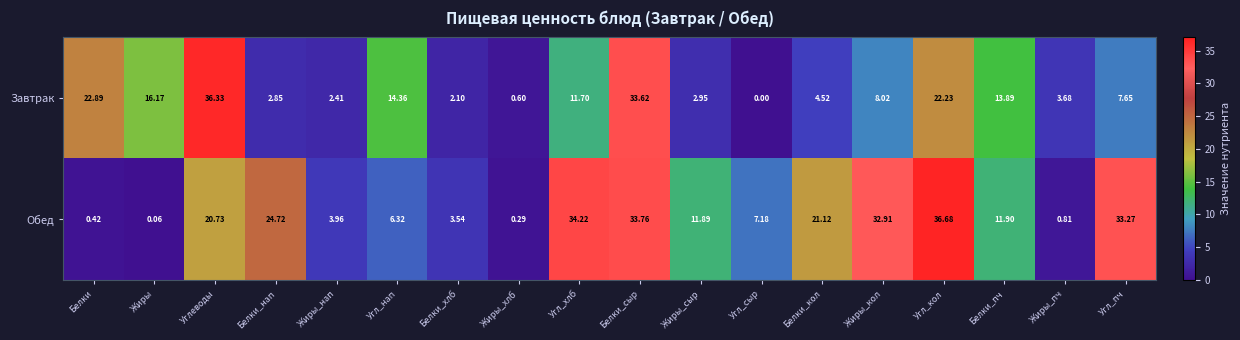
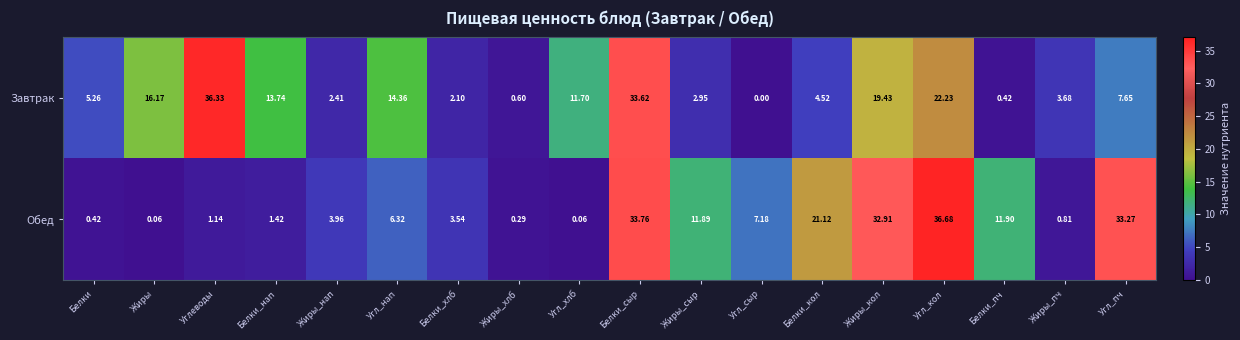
  {
    "Завтрак": {
-     "Белки": 22.89,
+     "Белки": 5.26,
      "Жиры": 16.17,
      "Углеводы": 36.33,
-     "Белки_нап": 2.85,
+     "Белки_нап": 13.74,
      "Жиры_нап": 2.41,
      "Угл_нап": 14.36,
      "Белки_хлб": 2.10,
      "Жиры_хлб": 0.60,
      "Угл_хлб": 11.70,
      "Белки_сыр": 33.62,
      "Жиры_сыр": 2.95,
      "Угл_сыр": 0.00,
      "Белки_кол": 4.52,
-     "Жиры_кол": 8.02,
+     "Жиры_кол": 19.43,
      "Угл_кол": 22.23,
-     "Белки_пч": 13.89,
+     "Белки_пч": 0.42,
      "Жиры_пч": 3.68,
      "Угл_пч": 7.65
    },
    "Обед": {
      "Белки": 0.42,
      "Жиры": 0.06,
-     "Углеводы": 20.73,
-     "Белки_нап": 24.72,
+     "Углеводы": 1.14,
+     "Белки_нап": 1.42,
      "Жиры_нап": 3.96,
      "Угл_нап": 6.32,
      "Белки_хлб": 3.54,
      "Жиры_хлб": 0.29,
-     "Угл_хлб": 34.22,
+     "Угл_хлб": 0.06,
      "Белки_сыр": 33.76,
      "Жиры_сыр": 11.89,
      "Угл_сыр": 7.18,
      "Белки_кол": 21.12,
      "Жиры_кол": 32.91,
      "Угл_кол": 36.68,
      "Белки_пч": 11.90,
      "Жиры_пч": 0.81,
      "Угл_пч": 33.27
    }
  }
